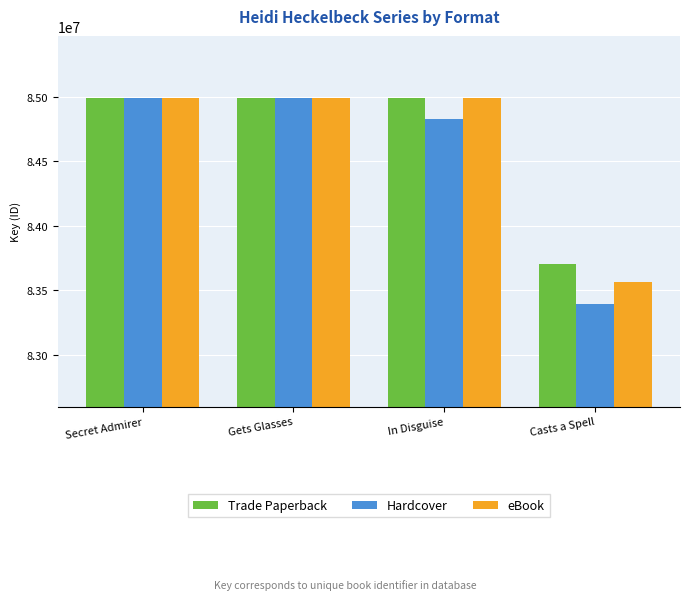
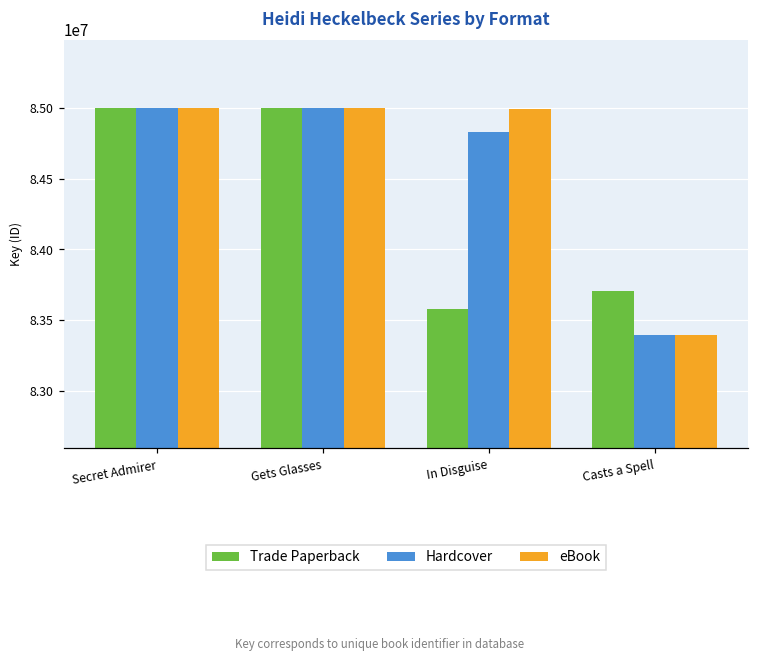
  {
    "Trade Paperback": {
      "Secret Admirer": 84990000,
      "Gets Glasses": 84990000,
-     "In Disguise": 84990000,
+     "In Disguise": 83580000,
      "Casts a Spell": 83700000
    },
    "Hardcover": {
      "Secret Admirer": 84990000,
      "Gets Glasses": 84990000,
      "In Disguise": 84830000,
      "Casts a Spell": 83400000
    },
    "eBook": {
      "Secret Admirer": 84990000,
      "Gets Glasses": 84990000,
      "In Disguise": 84990000,
-     "Casts a Spell": 83570000
+     "Casts a Spell": 83400000
    }
  }
